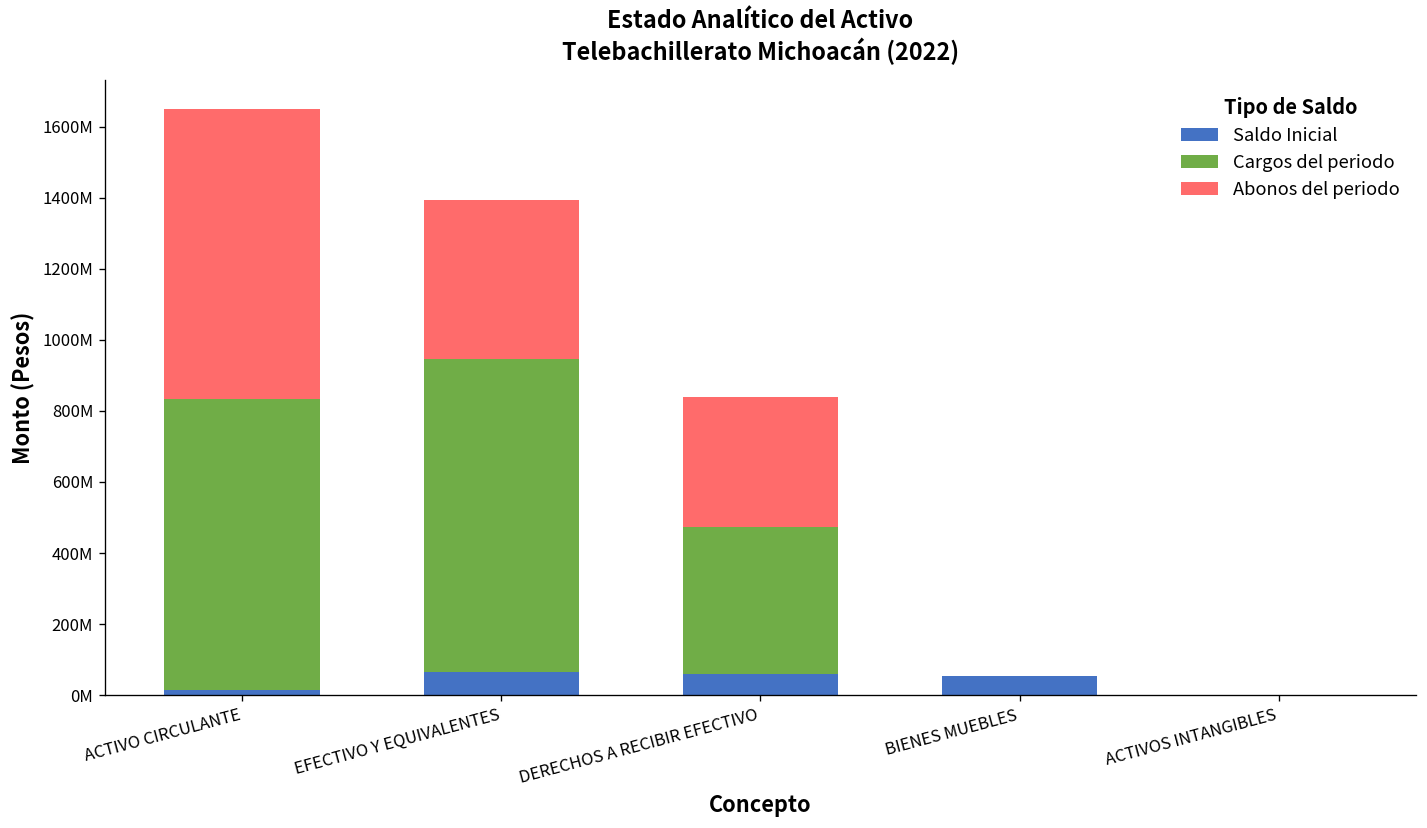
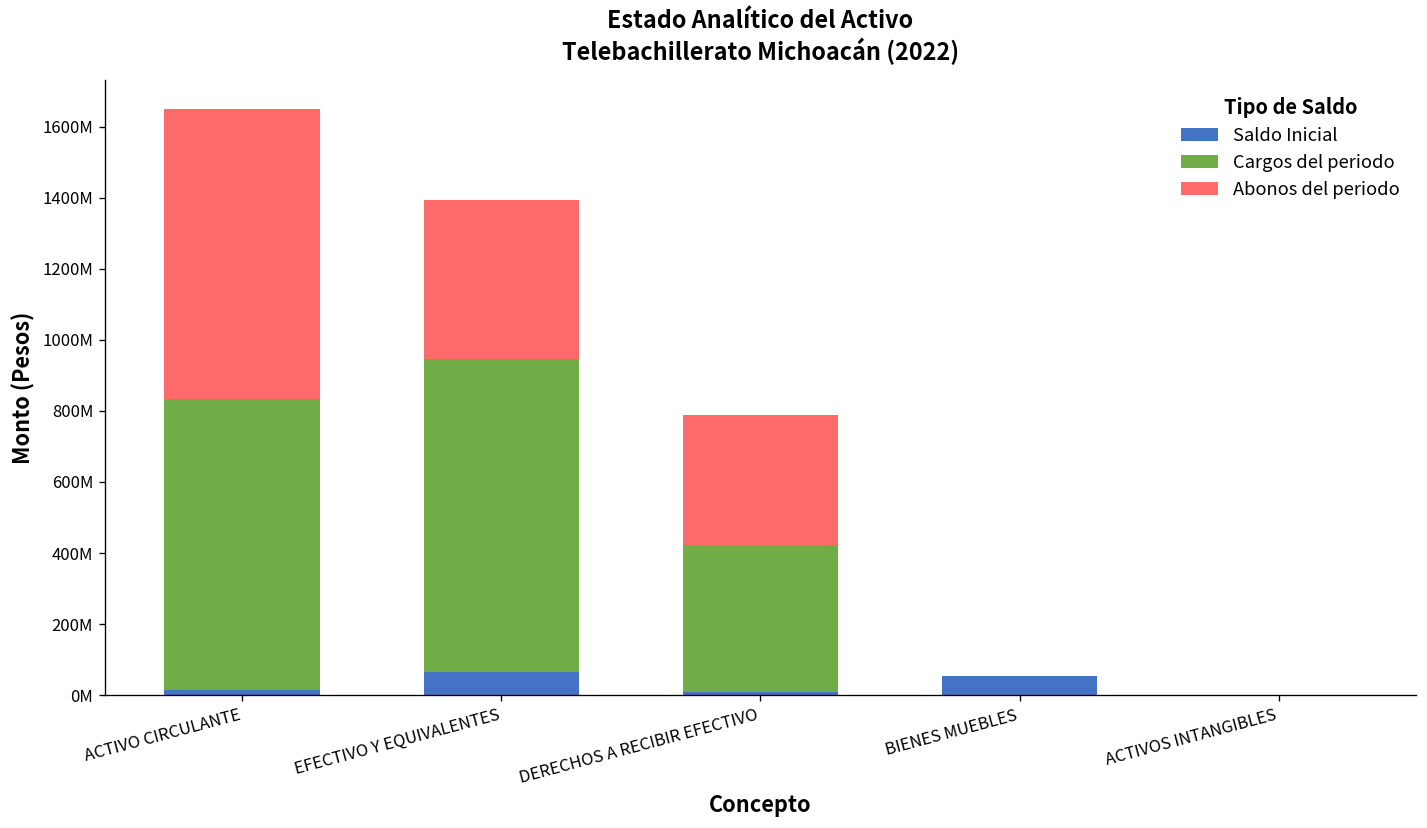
  {
    "Saldo Inicial": {
      "ACTIVO CIRCULANTE": 10000000,
      "EFECTIVO Y EQUIVALENTES": 70000000,
-     "DERECHOS A RECIBIR EFECTIVO": 60000000,
+     "DERECHOS A RECIBIR EFECTIVO": 10000000,
      "BIENES MUEBLES": 50000000
    },
    "Cargos del periodo": {
      "ACTIVO CIRCULANTE": 820000000,
      "EFECTIVO Y EQUIVALENTES": 880000000,
      "DERECHOS A RECIBIR EFECTIVO": 410000000
    },
    "Abonos del periodo": {
      "ACTIVO CIRCULANTE": 810000000,
      "EFECTIVO Y EQUIVALENTES": 450000000,
      "DERECHOS A RECIBIR EFECTIVO": 360000000,
      "BIENES MUEBLES": 0,
      "ACTIVOS INTANGIBLES": 0
    }
  }
